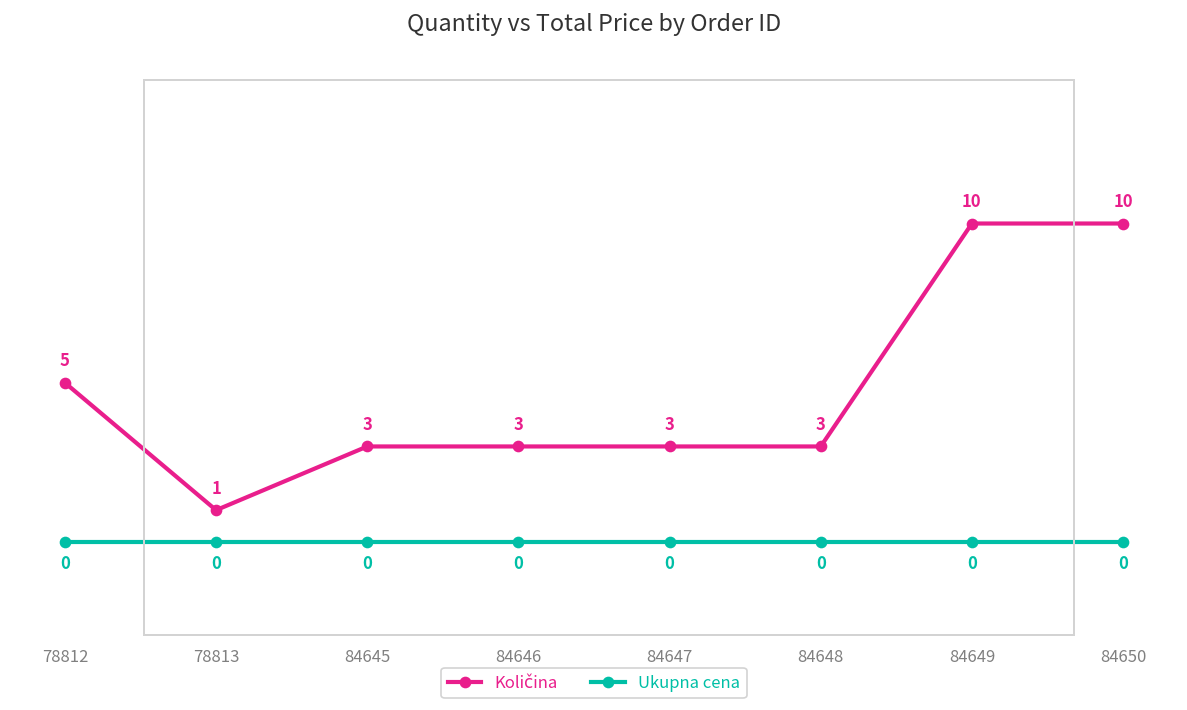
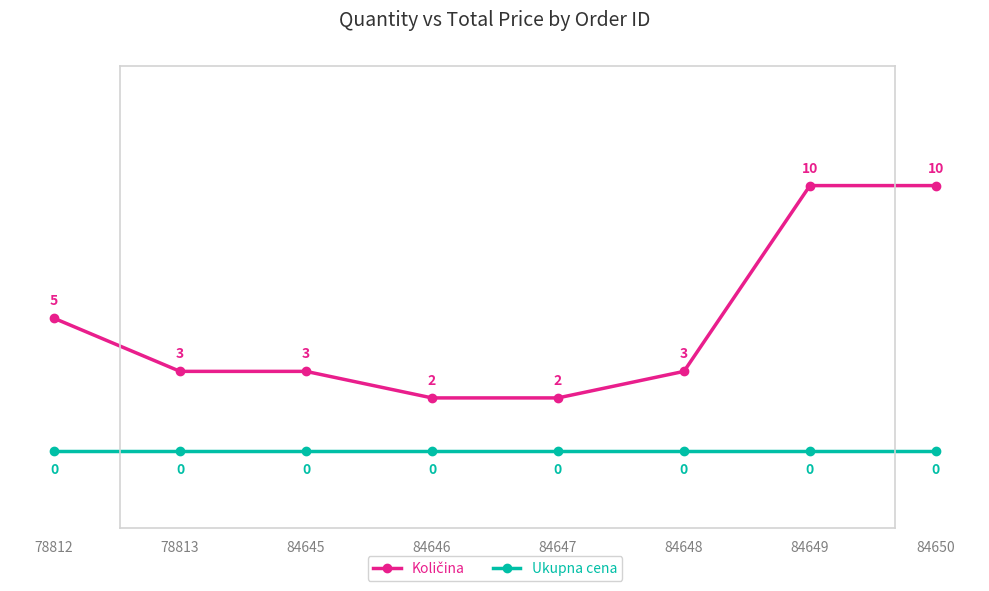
  {
    "Količina": {
      "78812": 5,
-     "78813": 1,
+     "78813": 3,
      "84645": 3,
-     "84646": 3,
-     "84647": 3,
+     "84646": 2,
+     "84647": 2,
      "84648": 3,
      "84649": 10,
      "84650": 10
    },
    "Ukupna cena": {
      "78812": 0,
      "78813": 0,
      "84645": 0,
      "84646": 0,
      "84647": 0,
      "84648": 0,
      "84649": 0,
      "84650": 0
    }
  }
